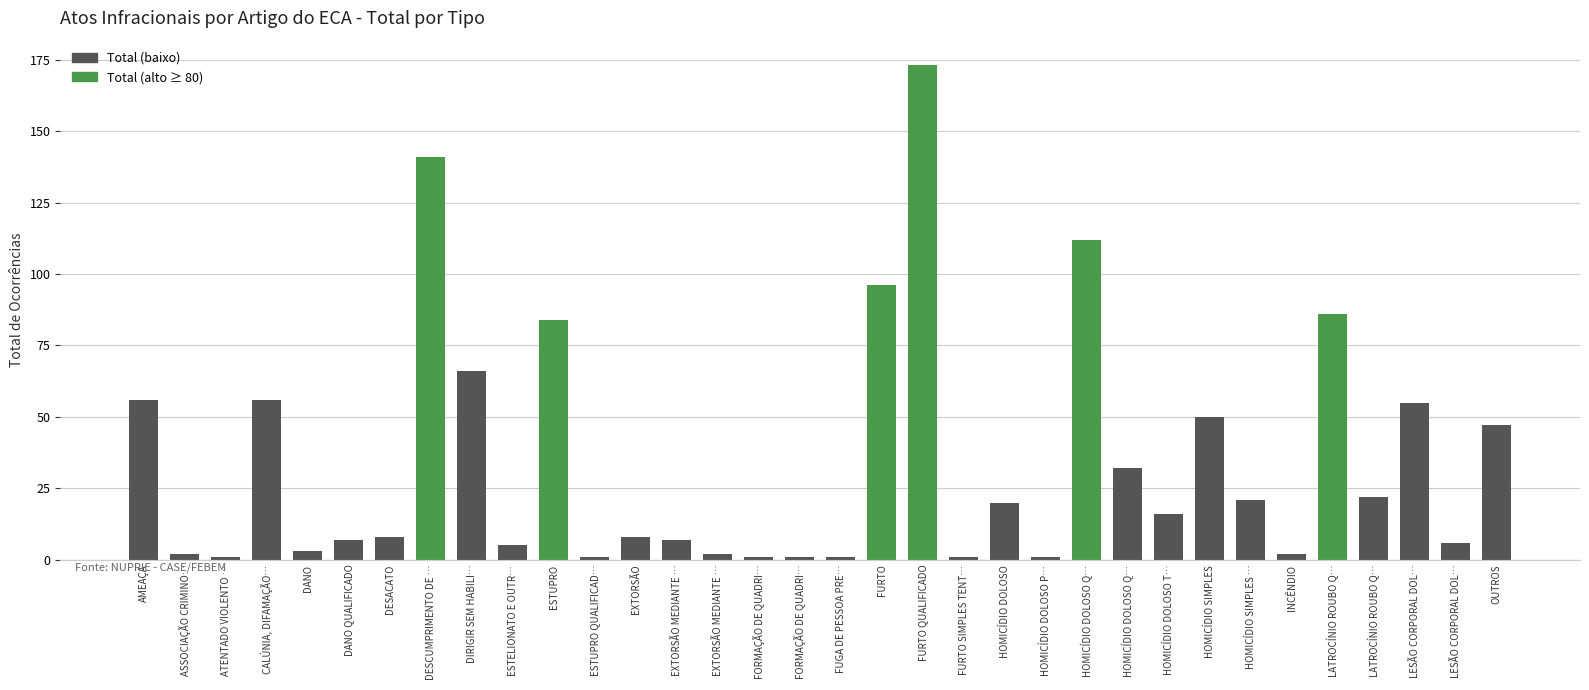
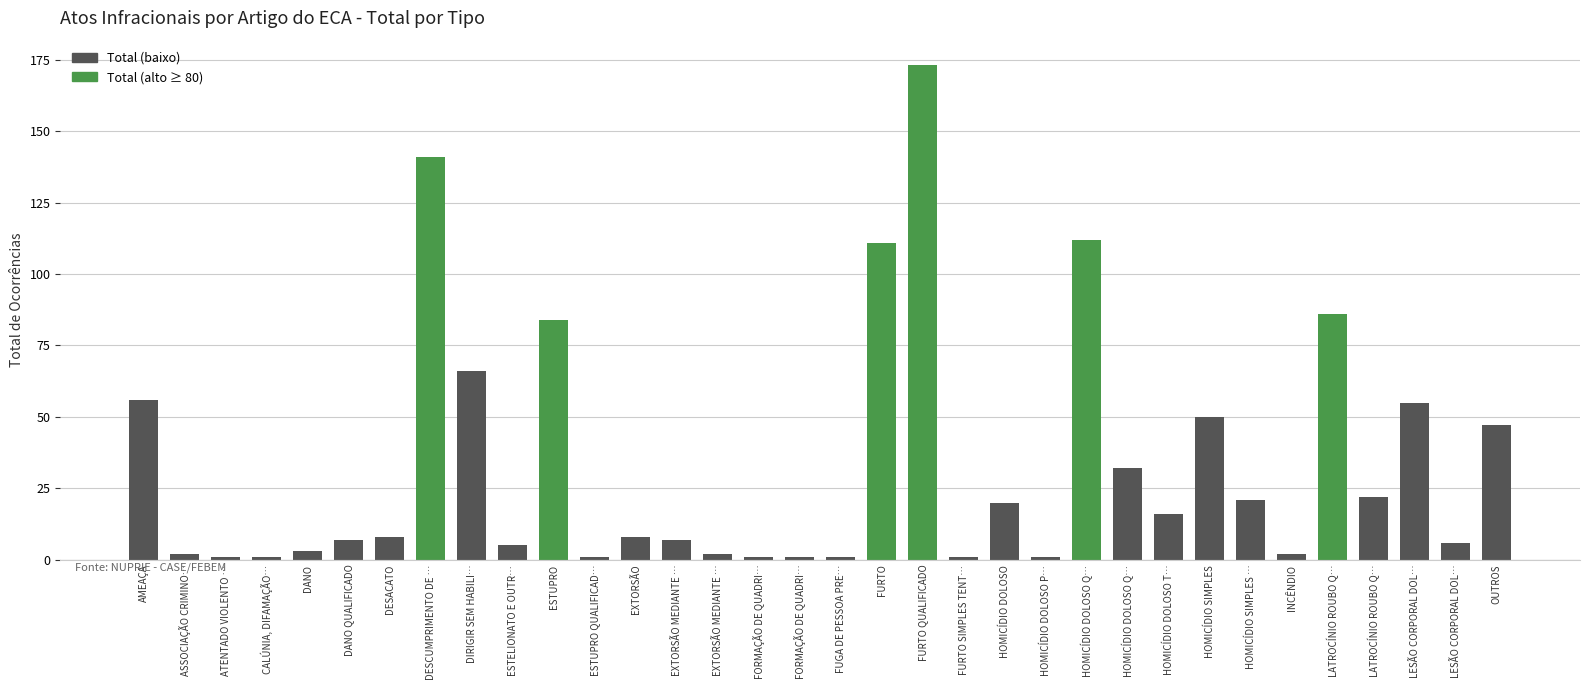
  {
    "AMEAÇA": 56,
    "ASSOCIAÇÃO CRIMINO…": 2,
    "ATENTADO VIOLENTO …": 1,
-   "CALÚNIA, DIFAMAÇÃO…": 56,
+   "CALÚNIA, DIFAMAÇÃO…": 1,
    "DANO": 3,
    "DANO QUALIFICADO": 7,
    "DESACATO": 8,
    "DESCUMPRIMENTO DE …": 141,
    "DIRIGIR SEM HABILI…": 66,
    "ESTELIONATO E OUTR…": 5,
    "ESTUPRO": 84,
    "ESTUPRO QUALIFICAD…": 1,
    "EXTORSÃO": 8,
    "FUGA DE PESSOA PRE…": 1,
-   "FURTO": 96,
+   "FURTO": 111,
    "FURTO QUALIFICADO": 173,
    "FURTO SIMPLES TENT…": 1,
    "HOMICÍDIO DOLOSO": 20,
    "HOMICÍDIO DOLOSO P…": 1,
    "HOMICÍDIO DOLOSO T…": 16,
    "HOMICÍDIO SIMPLES": 50,
    "HOMICÍDIO SIMPLES …": 21,
    "INCÊNDIO": 2,
    "OUTROS": 47
  }
